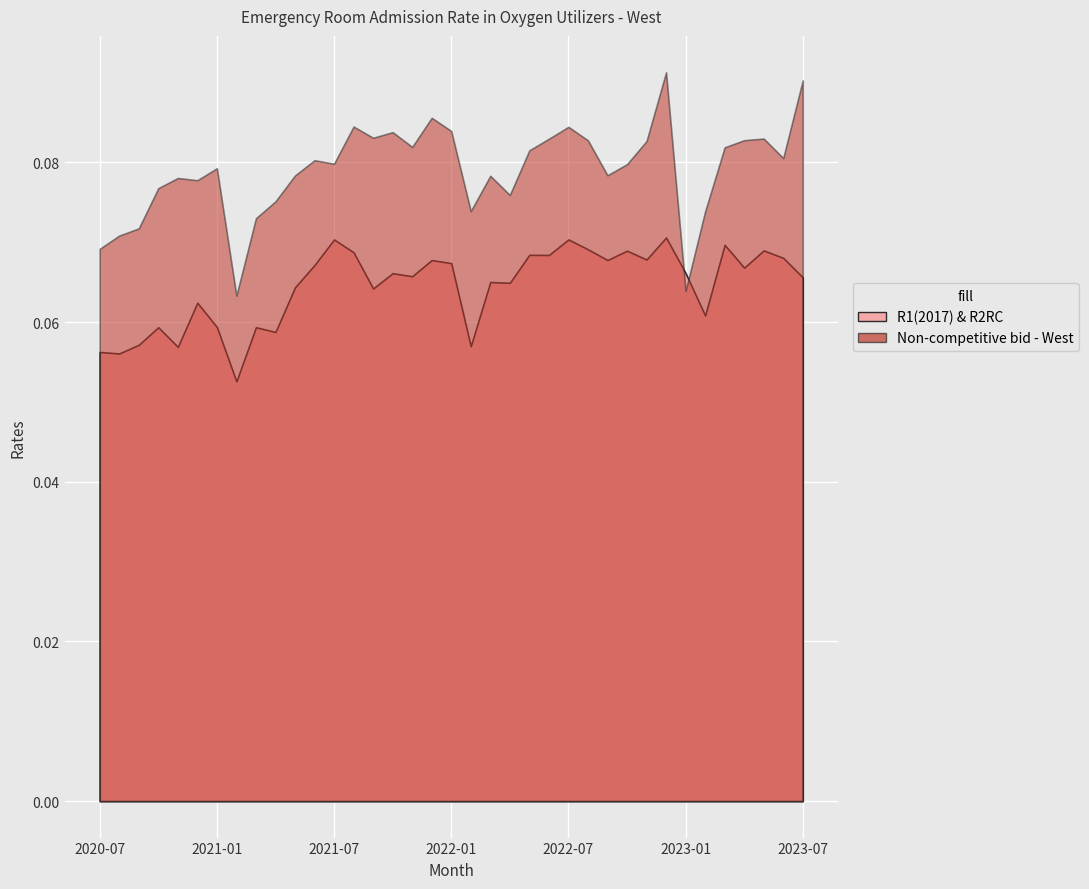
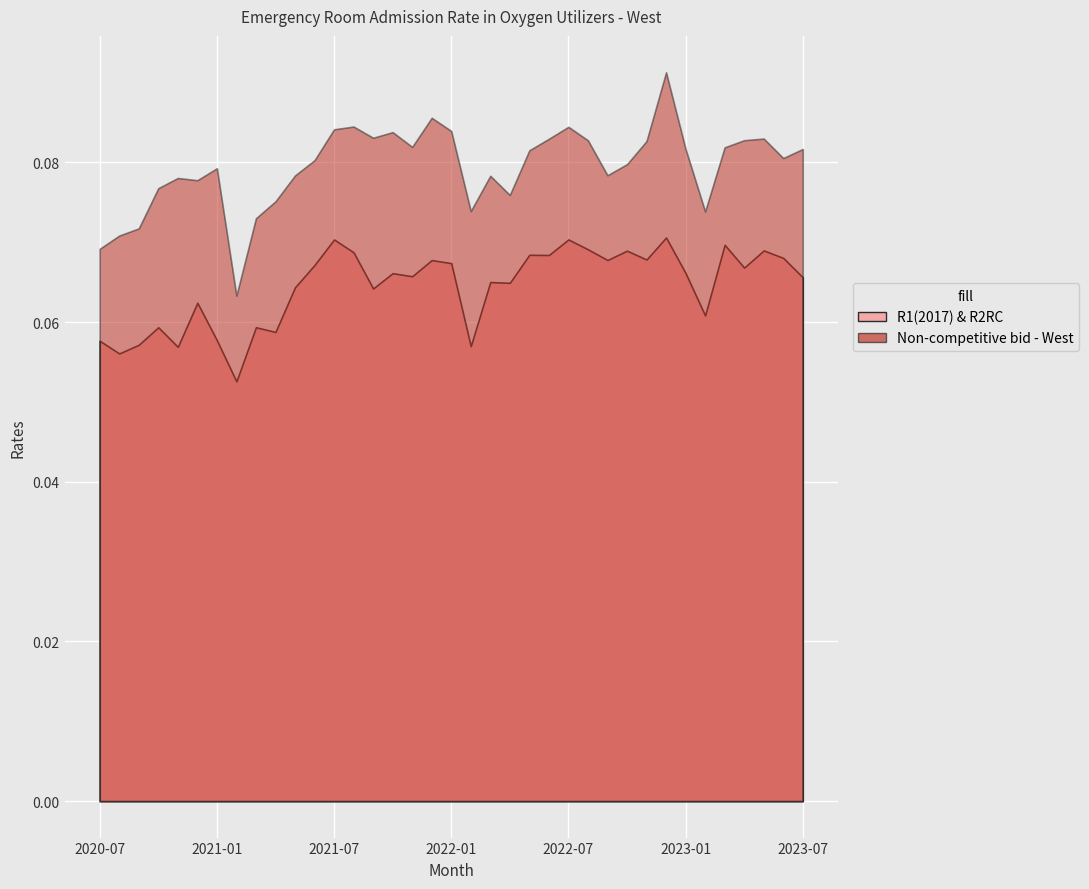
  {
    "R1(2017) & R2RC": {
-     "2020-07": 0.056,
-     "2021-01": 0.059,
+     "2020-07": 0.058,
+     "2021-01": 0.058,
      "2021-07": 0.070,
      "2022-01": 0.067,
      "2022-07": 0.070,
      "2023-01": 0.066,
      "2023-07": 0.066
    },
    "Non-competitive bid - West": {
      "2020-07": 0.069,
      "2021-01": 0.079,
-     "2021-07": 0.080,
+     "2021-07": 0.084,
      "2022-01": 0.084,
      "2022-07": 0.084,
-     "2023-01": 0.064,
-     "2023-07": 0.090
+     "2023-01": 0.082,
+     "2023-07": 0.082
    }
  }
